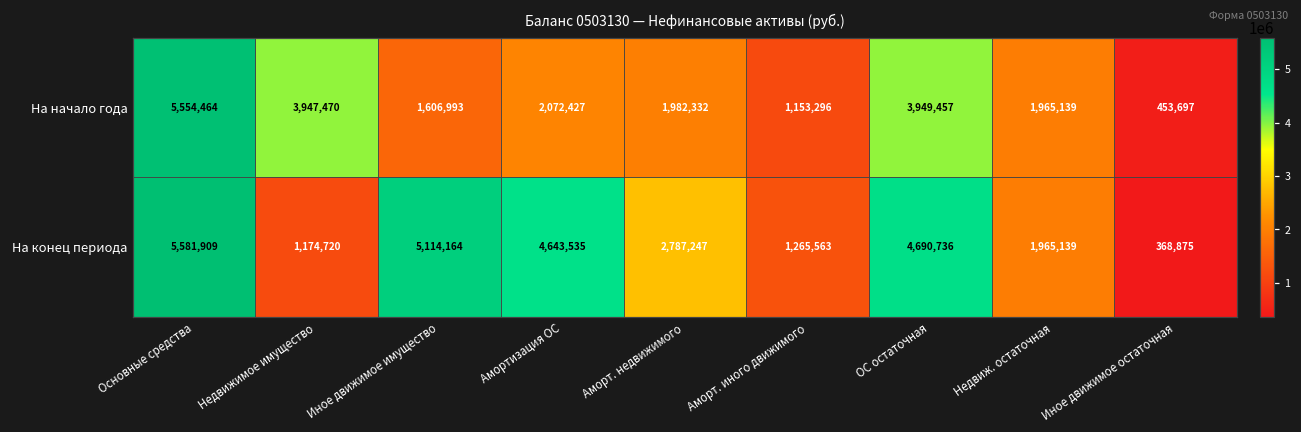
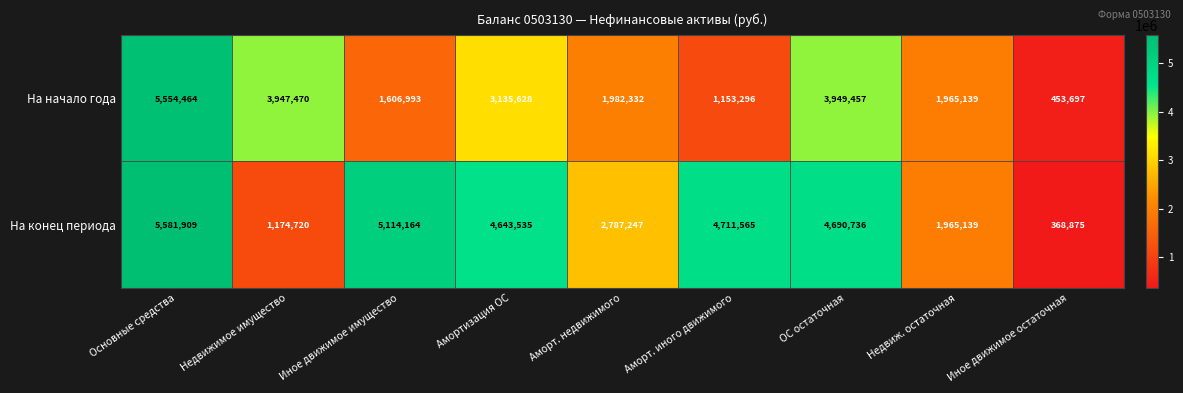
  {
    "На начало года": {
      "Основные средства": "5,554,464",
      "Недвижимое имущество": "3,947,470",
      "Иное движимое имущество": "1,606,993",
-     "Амортизация ОС": "2,072,427",
+     "Амортизация ОС": "3,135,628",
      "Аморт. недвижимого": "1,982,332",
      "Аморт. иного движимого": "1,153,296",
      "ОС остаточная": "3,949,457",
      "Недвиж. остаточная": "1,965,139",
      "Иное движимое остаточная": "453,697"
    },
    "На конец периода": {
      "Основные средства": "5,581,909",
      "Недвижимое имущество": "1,174,720",
      "Иное движимое имущество": "5,114,164",
      "Амортизация ОС": "4,643,535",
      "Аморт. недвижимого": "2,787,247",
-     "Аморт. иного движимого": "1,265,563",
+     "Аморт. иного движимого": "4,711,565",
      "ОС остаточная": "4,690,736",
      "Недвиж. остаточная": "1,965,139",
      "Иное движимое остаточная": "368,875"
    }
  }
